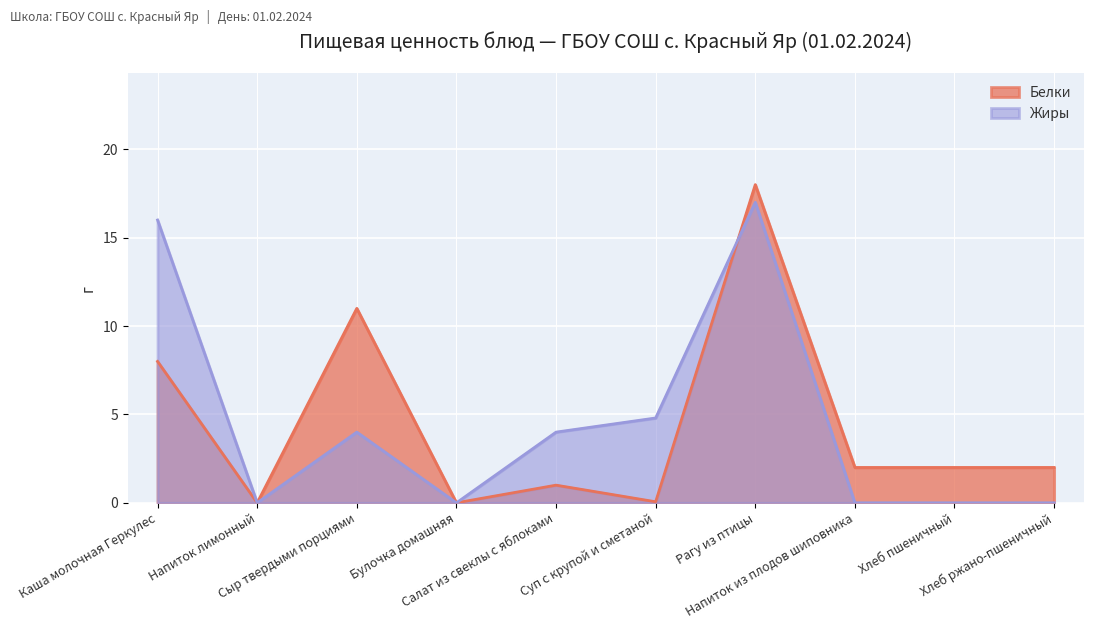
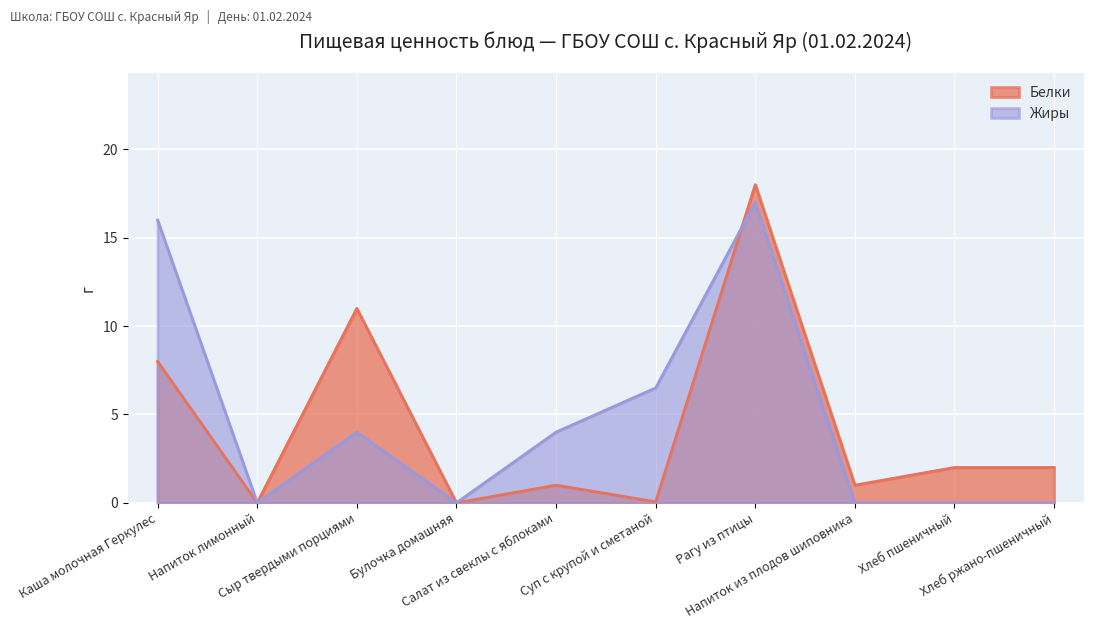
  {
    "Белки": {
      "Каша молочная Геркулес": 8,
      "Сыр твердыми порциями": 11,
      "Салат из свеклы с яблоками": 1,
      "Суп с крупой и сметаной": 0,
      "Рагу из птицы": 18,
-     "Напиток из плодов шиповника": 2,
+     "Напиток из плодов шиповника": 1,
      "Хлеб пшеничный": 2,
      "Хлеб ржано-пшеничный": 2
    },
    "Жиры": {
      "Каша молочная Геркулес": 16.0,
      "Сыр твердыми порциями": 4.0,
      "Салат из свеклы с яблоками": 4.0,
-     "Суп с крупой и сметаной": 4.8,
+     "Суп с крупой и сметаной": 6.5,
      "Рагу из птицы": 17.0,
      "Напиток из плодов шиповника": 0.0,
      "Хлеб пшеничный": 0.0,
      "Хлеб ржано-пшеничный": 0.0
    }
  }
